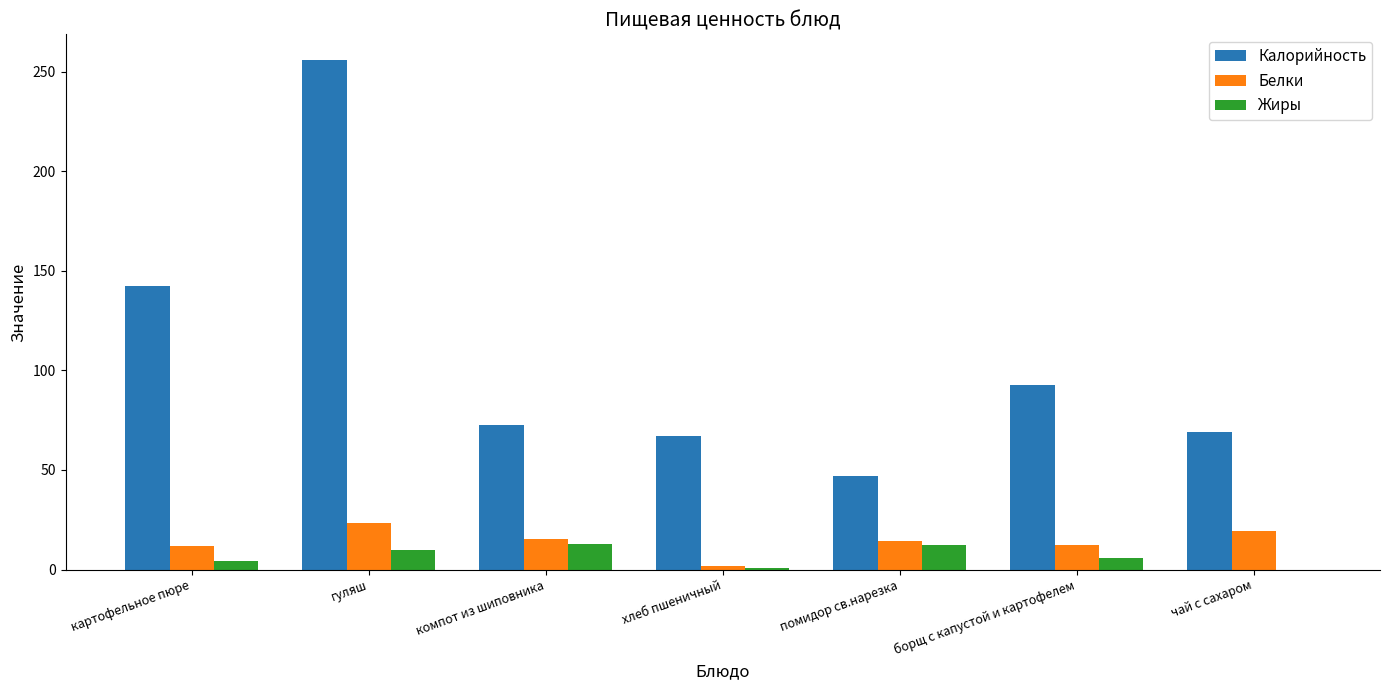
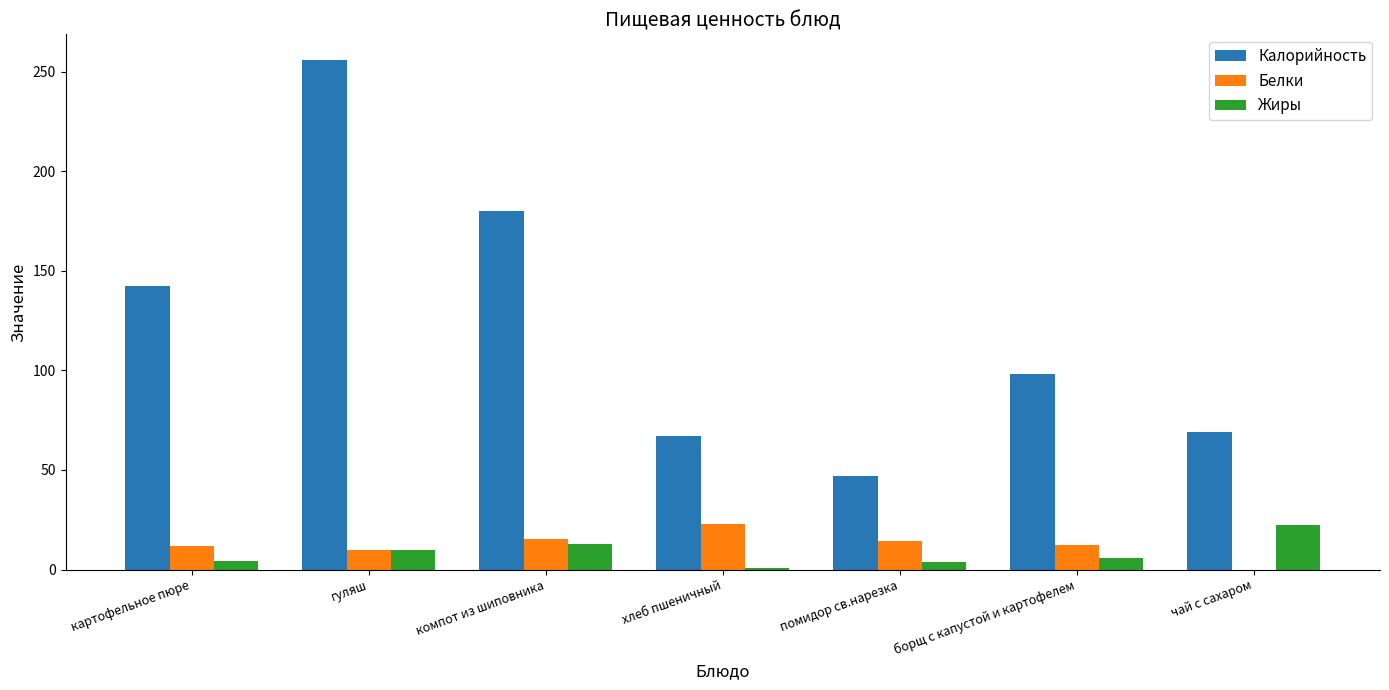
  {
    "Калорийность": {
      "картофельное пюре": 142,
      "гуляш": 256,
-     "компот из шиповника": 73,
+     "компот из шиповника": 180,
      "хлеб пшеничный": 67,
      "помидор св.нарезка": 47,
-     "борщ с капустой и картофелем": 93,
+     "борщ с капустой и картофелем": 98,
      "чай с сахаром": 69
    },
    "Белки": {
      "картофельное пюре": 12,
-     "гуляш": 23,
+     "гуляш": 10,
      "компот из шиповника": 15,
-     "хлеб пшеничный": 2,
+     "хлеб пшеничный": 23,
      "помидор св.нарезка": 14,
      "борщ с капустой и картофелем": 12,
-     "чай с сахаром": 19
+     "чай с сахаром": 0
    },
    "Жиры": {
      "картофельное пюре": 4,
      "гуляш": 10,
      "компот из шиповника": 13,
-     "помидор св.нарезка": 12,
+     "помидор св.нарезка": 4,
      "борщ с капустой и картофелем": 6,
-     "чай с сахаром": 0
+     "чай с сахаром": 23
    }
  }
